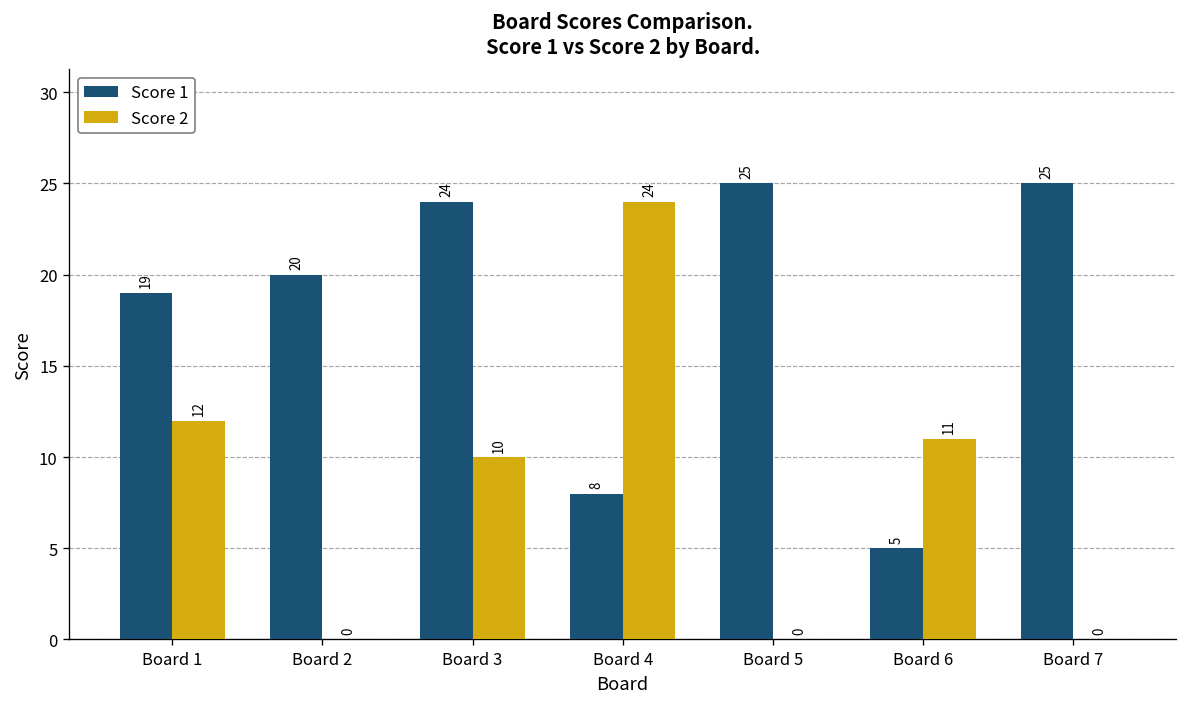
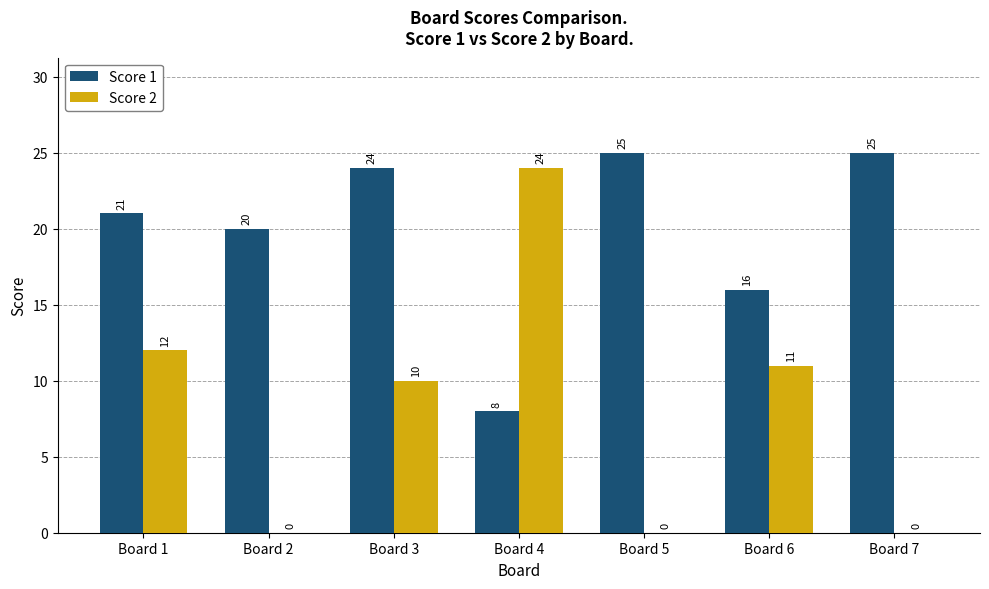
  {
    "Score 1": {
-     "Board 1": 19,
+     "Board 1": 21,
      "Board 2": 20,
      "Board 3": 24,
      "Board 4": 8,
      "Board 5": 25,
-     "Board 6": 5,
+     "Board 6": 16,
      "Board 7": 25
    },
    "Score 2": {
      "Board 1": 12,
      "Board 2": 0,
      "Board 3": 10,
      "Board 4": 24,
      "Board 5": 0,
      "Board 6": 11,
      "Board 7": 0
    }
  }
